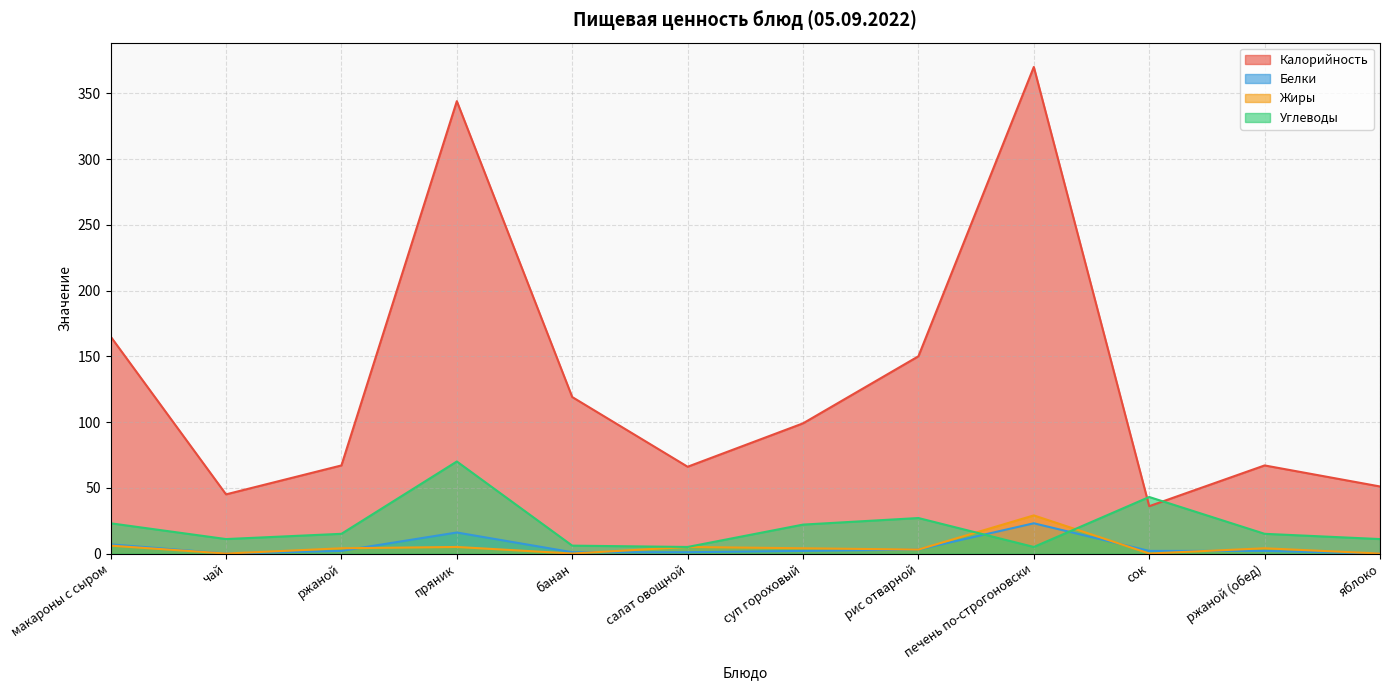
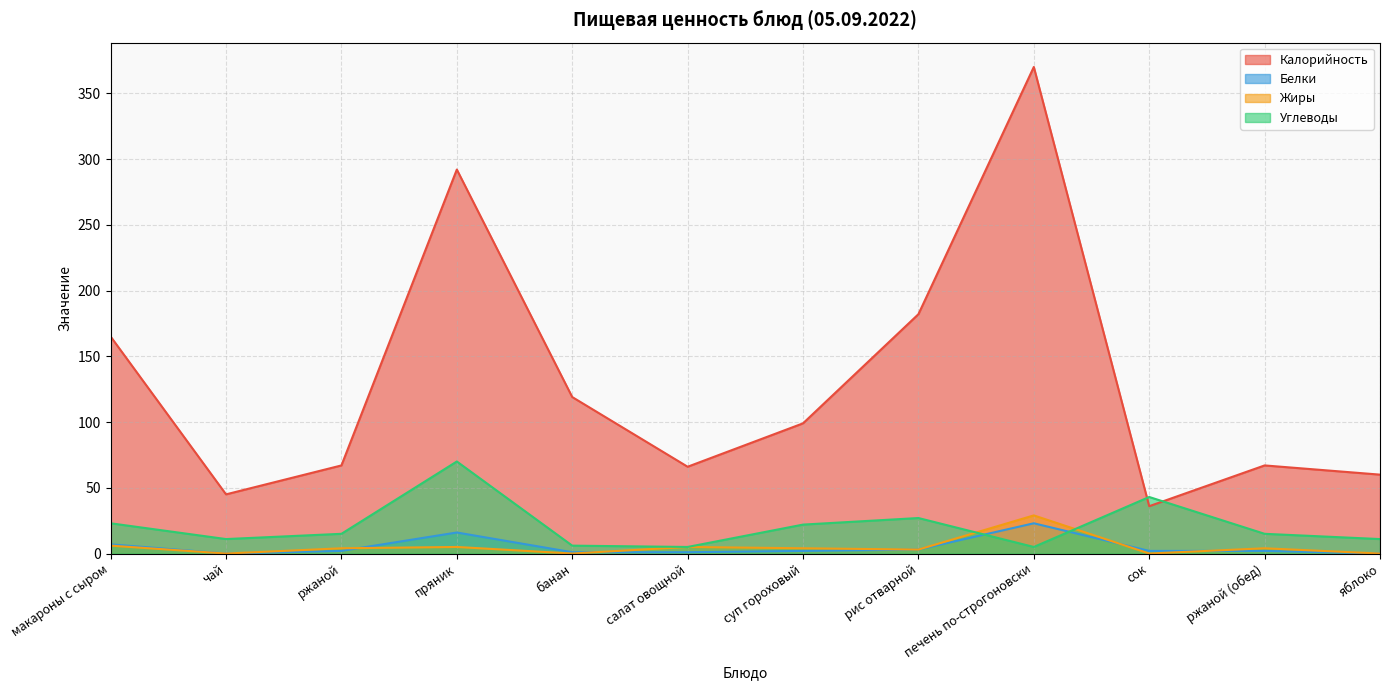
  {
    "Калорийность": {
      "макароны с сыром": 165,
      "чай": 45,
      "ржаной": 67,
-     "пряник": 344,
+     "пряник": 292,
      "банан": 119,
      "салат овощной": 66,
      "суп гороховый": 99,
-     "рис отварной": 150,
+     "рис отварной": 182,
      "печень по-строгоновски": 370,
      "сок": 36,
      "ржаной (обед)": 67,
-     "яблоко": 51
+     "яблоко": 60
    },
    "Белки": {
      "ржаной": 2,
      "пряник": 16,
      "салат овощной": 1,
      "суп гороховый": 2,
      "печень по-строгоновски": 23,
      "сок": 2,
      "ржаной (обед)": 2
    },
    "Жиры": {
      "ржаной": 4,
      "пряник": 5,
      "суп гороховый": 4,
      "печень по-строгоновски": 29,
      "сок": 0,
      "ржаной (обед)": 4
    },
    "Углеводы": {
      "макароны с сыром": 23,
      "чай": 11,
      "ржаной": 15,
      "пряник": 70,
      "банан": 6,
      "суп гороховый": 22,
      "рис отварной": 27,
      "печень по-строгоновски": 5,
      "сок": 43,
      "ржаной (обед)": 15,
      "яблоко": 11
    }
  }
